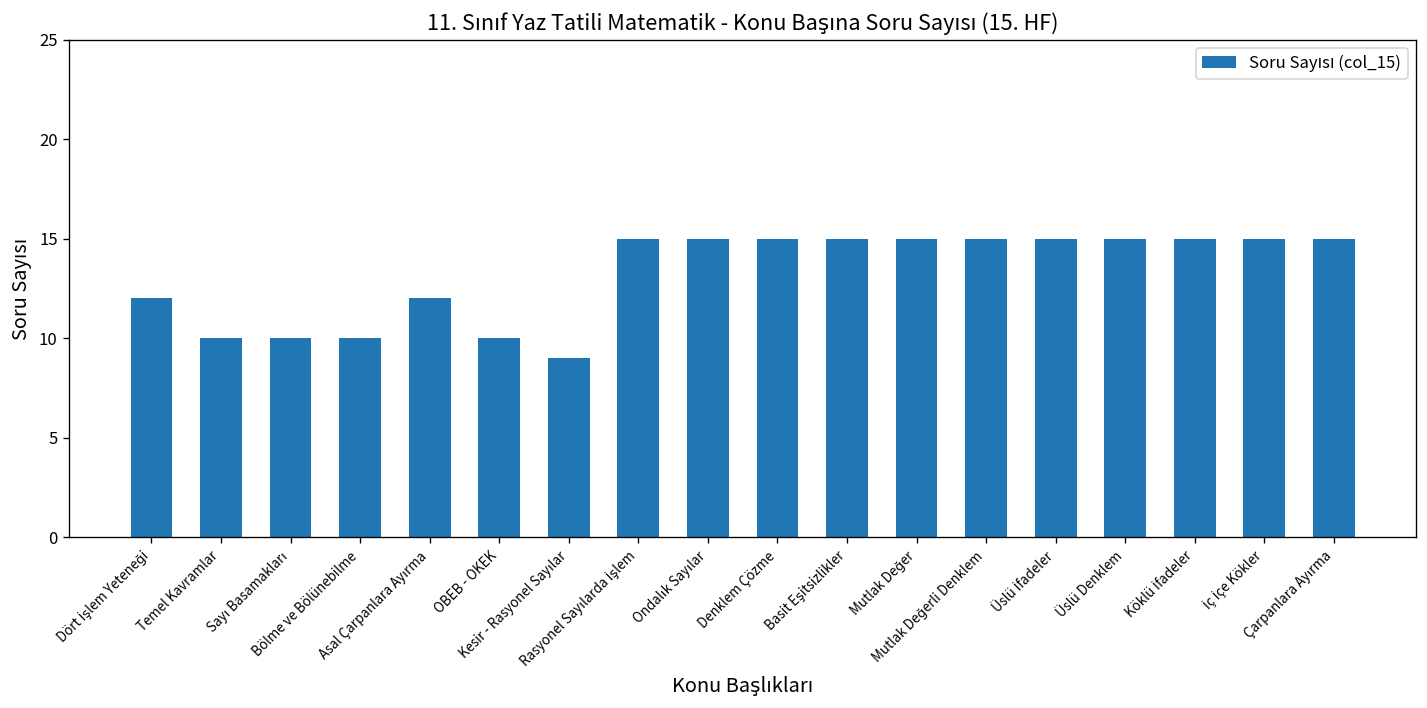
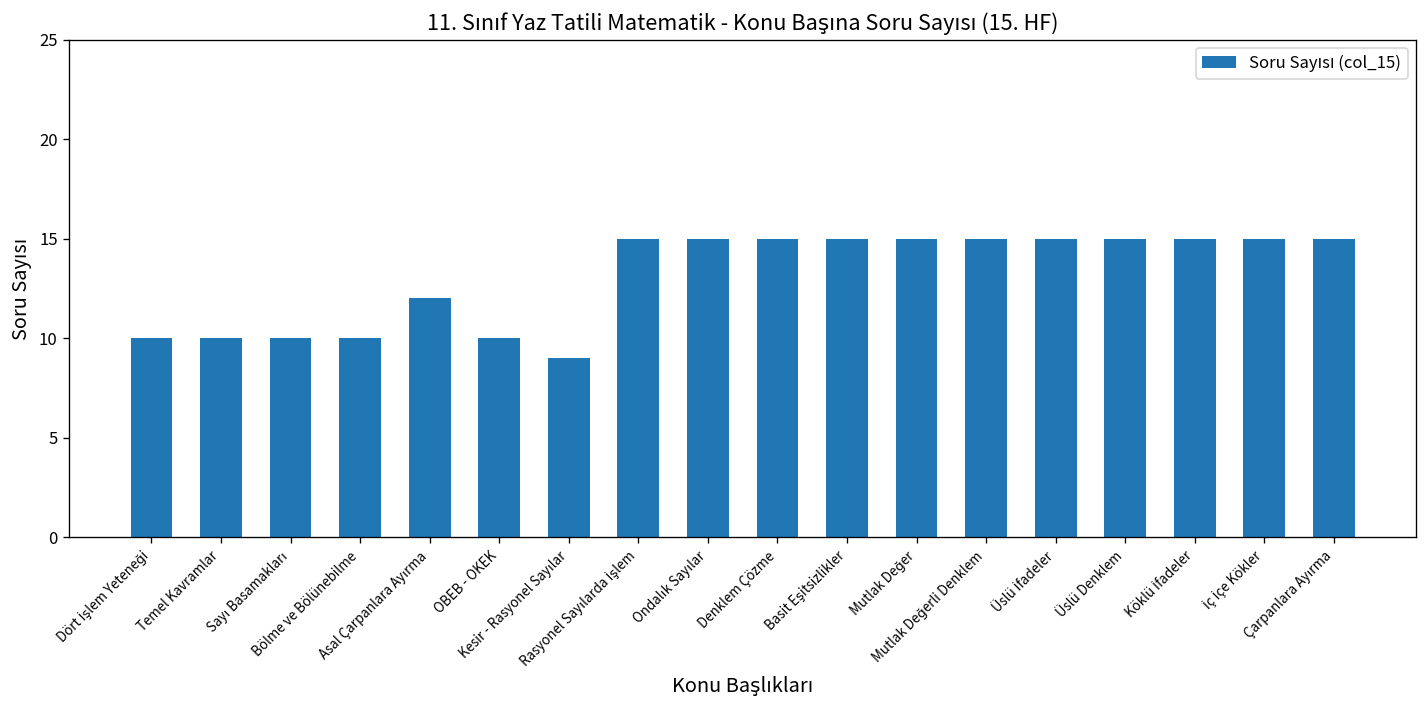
  {
-   "Dört İşlem Yeteneği": 12,
+   "Dört İşlem Yeteneği": 10,
    "Temel Kavramlar": 10,
    "Sayı Basamakları": 10,
    "Bölme ve Bölünebilme": 10,
    "Asal Çarpanlara Ayırma": 12,
    "OBEB - OKEK": 10,
    "Kesir - Rasyonel Sayılar": 9,
    "Rasyonel Sayılarda İşlem": 15,
    "Ondalık Sayılar": 15,
    "Denklem Çözme": 15,
    "Basit Eşitsizlikler": 15,
    "Mutlak Değer": 15,
    "Mutlak Değerli Denklem": 15,
    "Üslü İfadeler": 15,
    "Üslü Denklem": 15,
    "Köklü İfadeler": 15,
    "İç İçe Kökler": 15,
    "Çarpanlara Ayırma": 15
  }
